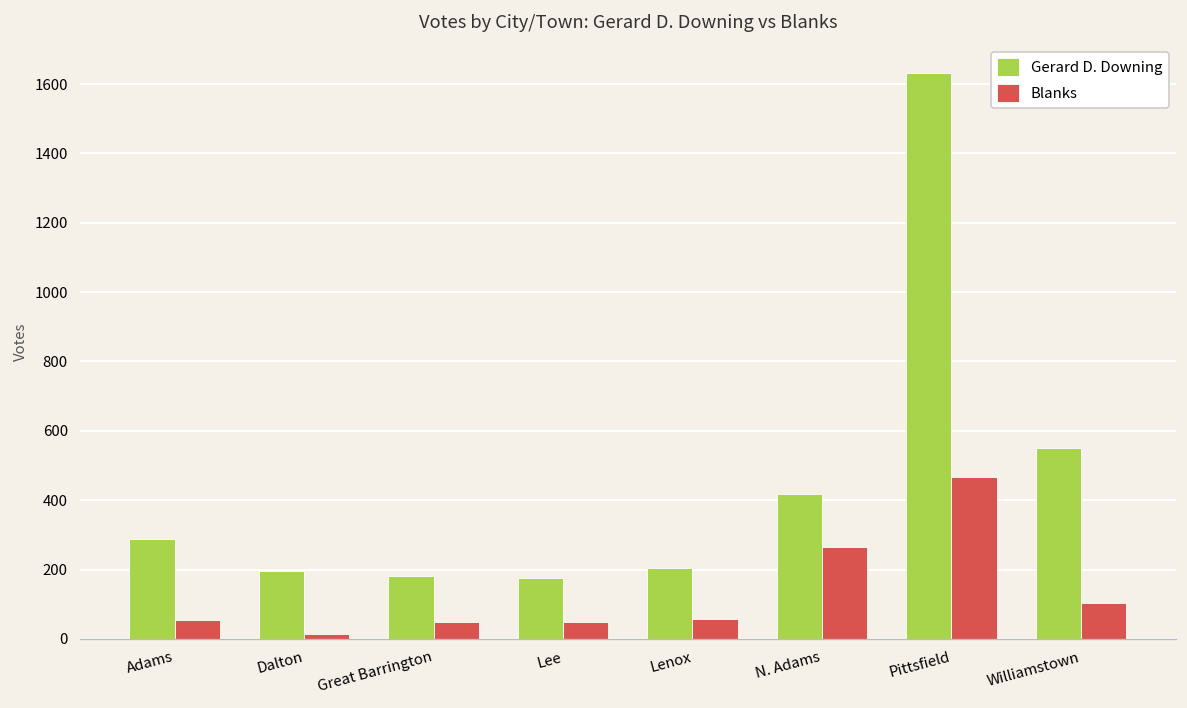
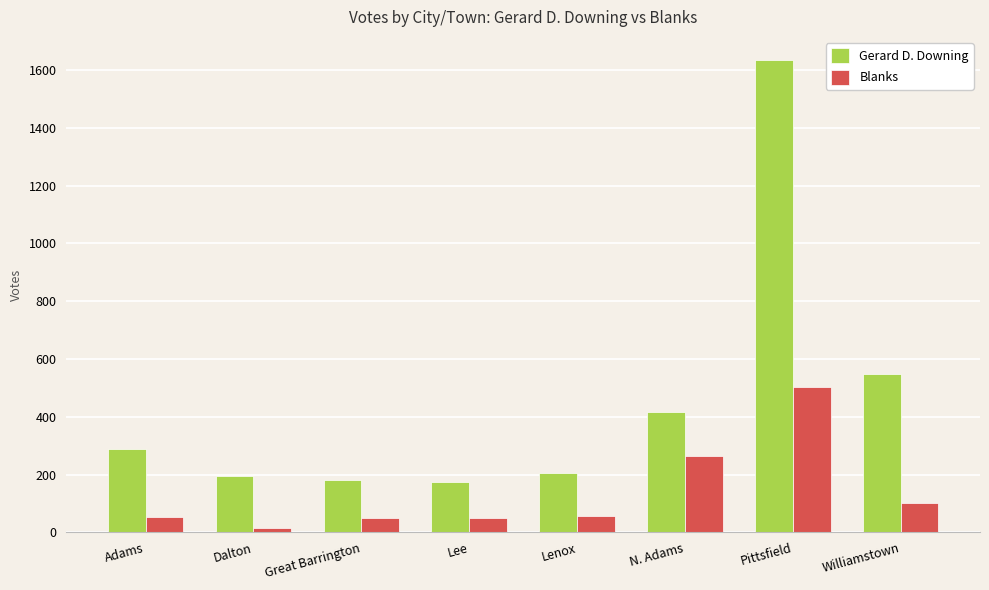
  {
    "Gerard D. Downing": {
      "Adams": 290,
      "Dalton": 200,
      "Great Barrington": 180,
      "Lee": 180,
      "Lenox": 200,
      "N. Adams": 420,
      "Pittsfield": 1630,
      "Williamstown": 550
    },
    "Blanks": {
      "Adams": 50,
      "Dalton": 10,
      "Great Barrington": 50,
      "Lee": 50,
      "Lenox": 60,
      "N. Adams": 270,
-     "Pittsfield": 470,
+     "Pittsfield": 500,
      "Williamstown": 100
    }
  }
